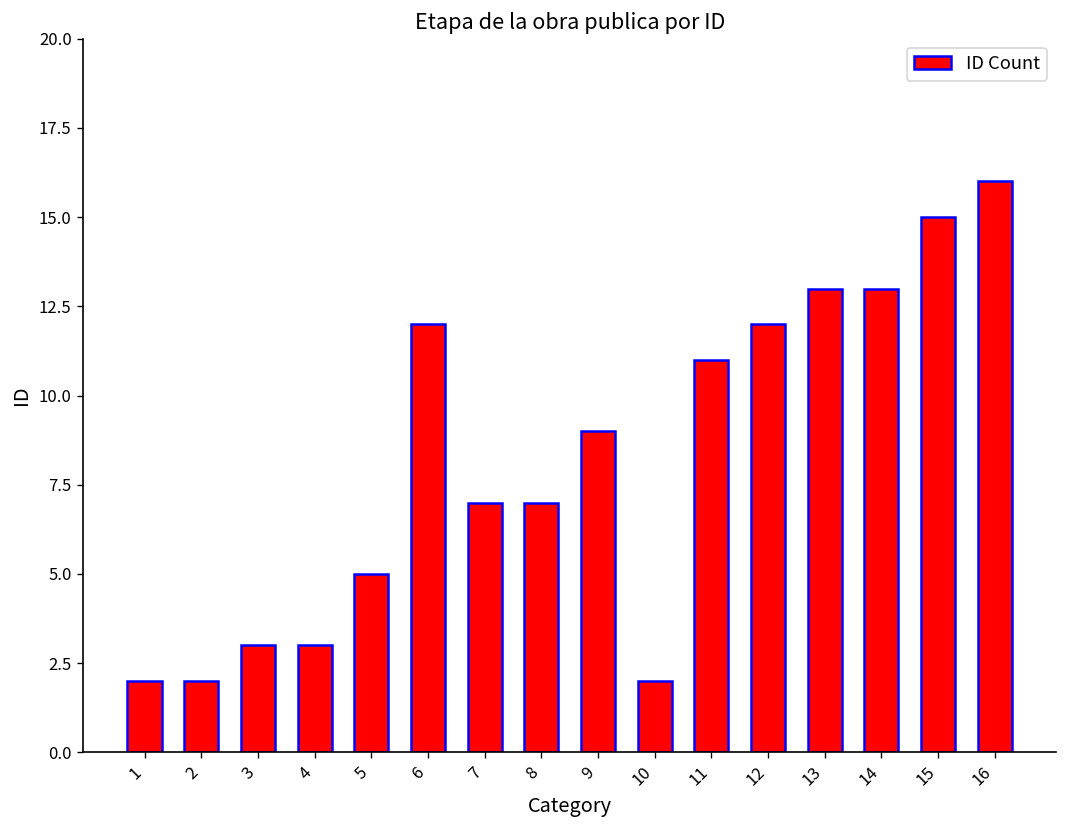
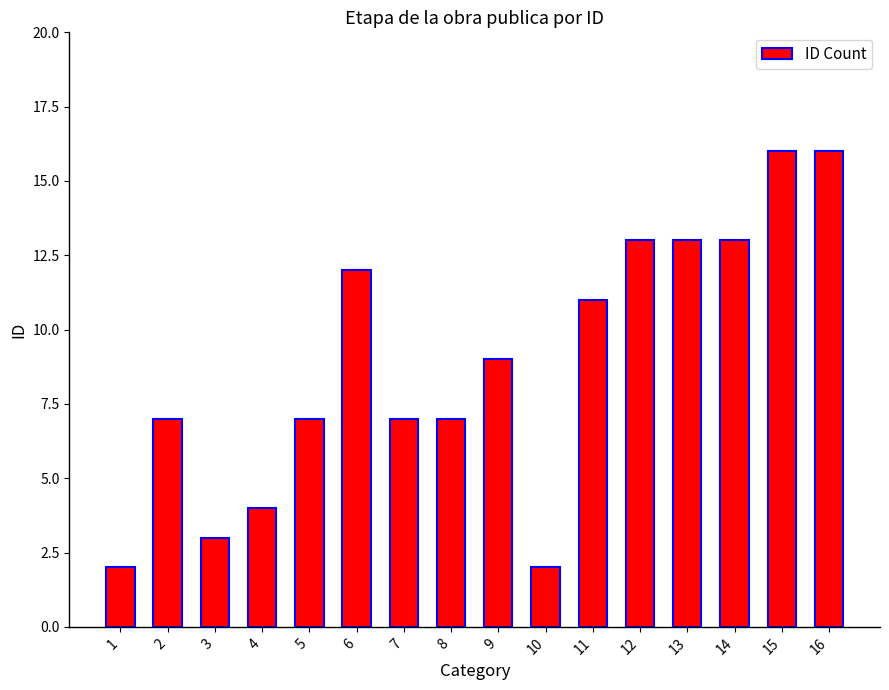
  {
    "1": 2,
-   "2": 2,
+   "2": 7,
    "3": 3,
-   "4": 3,
-   "5": 5,
+   "4": 4,
+   "5": 7,
    "6": 12,
    "7": 7,
    "8": 7,
    "9": 9,
    "10": 2,
    "11": 11,
-   "12": 12,
+   "12": 13,
    "13": 13,
    "14": 13,
-   "15": 15,
+   "15": 16,
    "16": 16
  }
